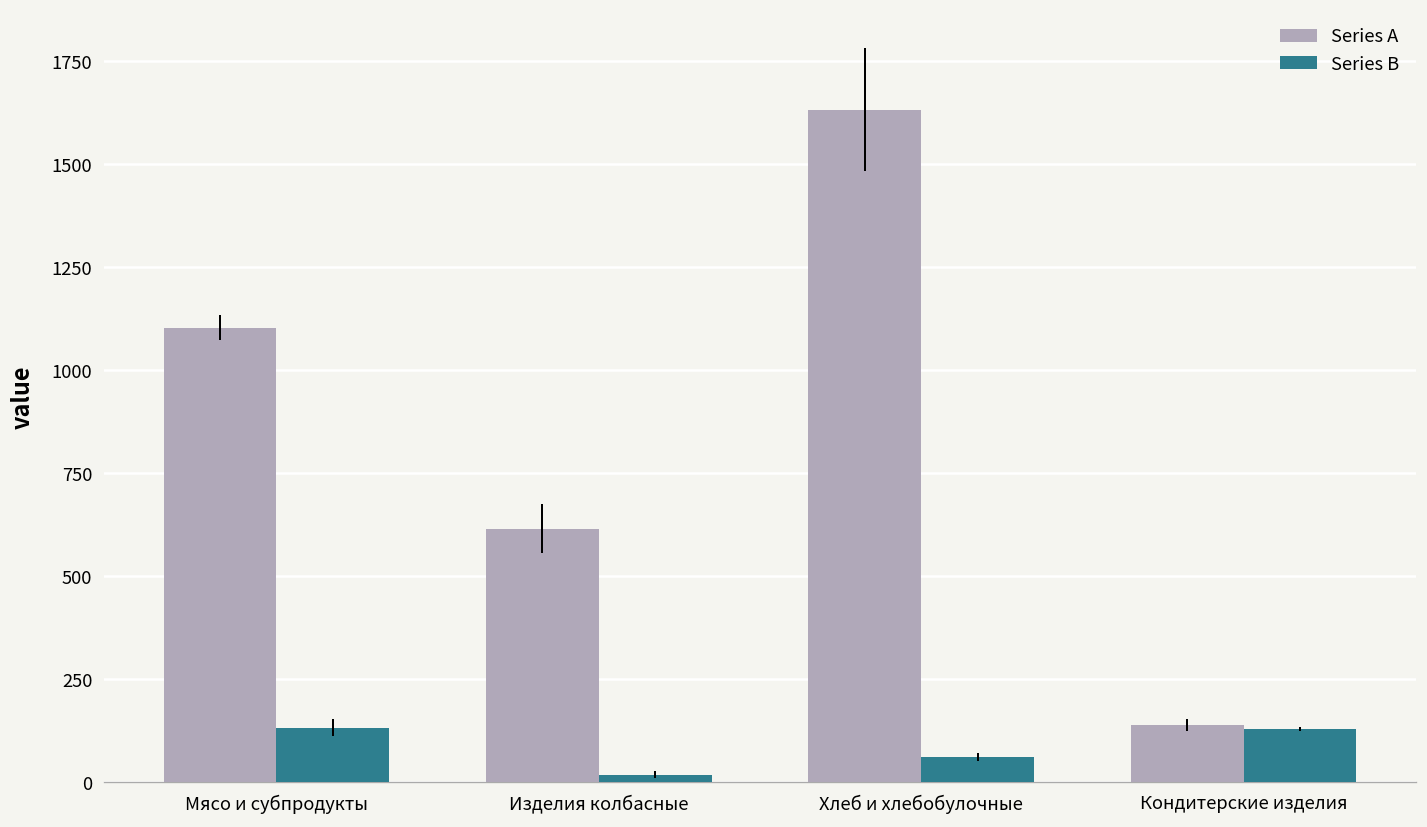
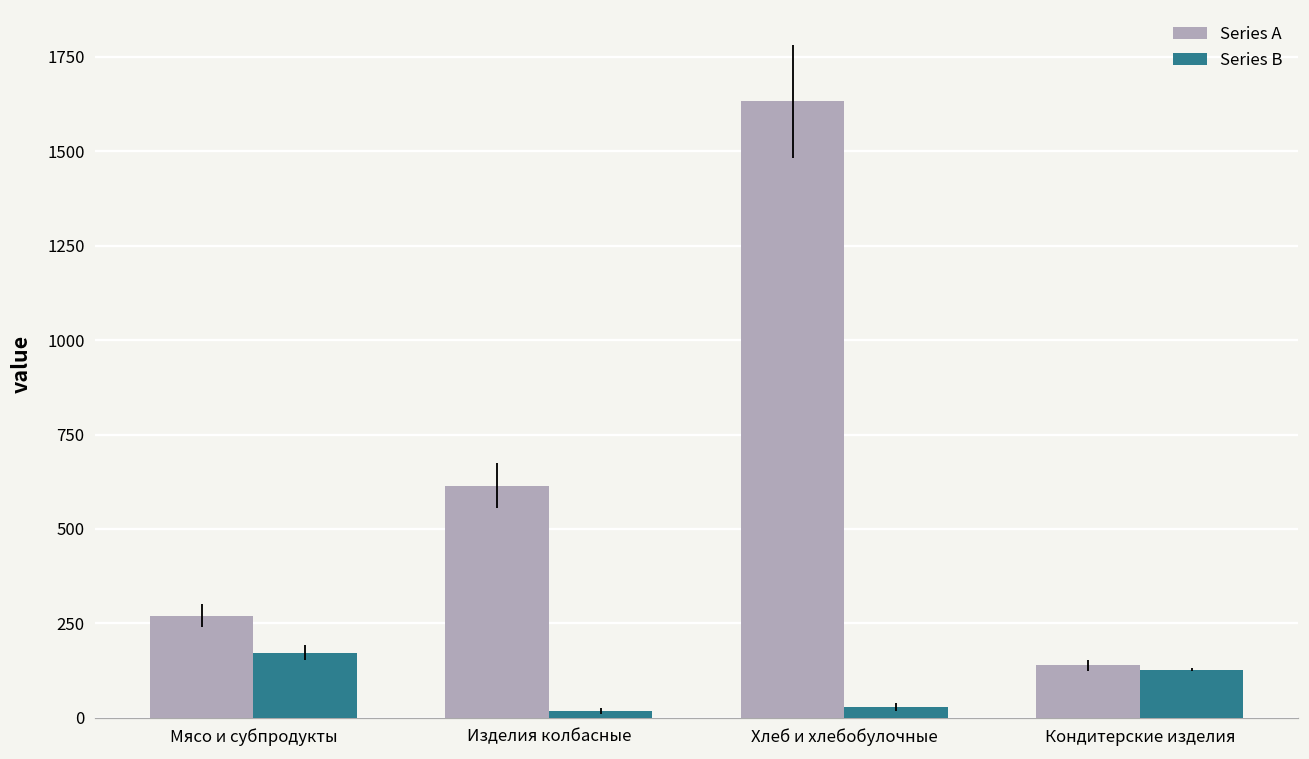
  {
    "Series A": {
-     "Мясо и субпродукты": 1100,
+     "Мясо и субпродукты": 270,
      "Изделия колбасные": 620,
      "Хлеб и хлебобулочные": 1630,
      "Кондитерские изделия": 140
    },
    "Series B": {
-     "Мясо и субпродукты": 130,
+     "Мясо и субпродукты": 170,
      "Изделия колбасные": 20,
-     "Хлеб и хлебобулочные": 60,
+     "Хлеб и хлебобулочные": 30,
      "Кондитерские изделия": 130
    }
  }
